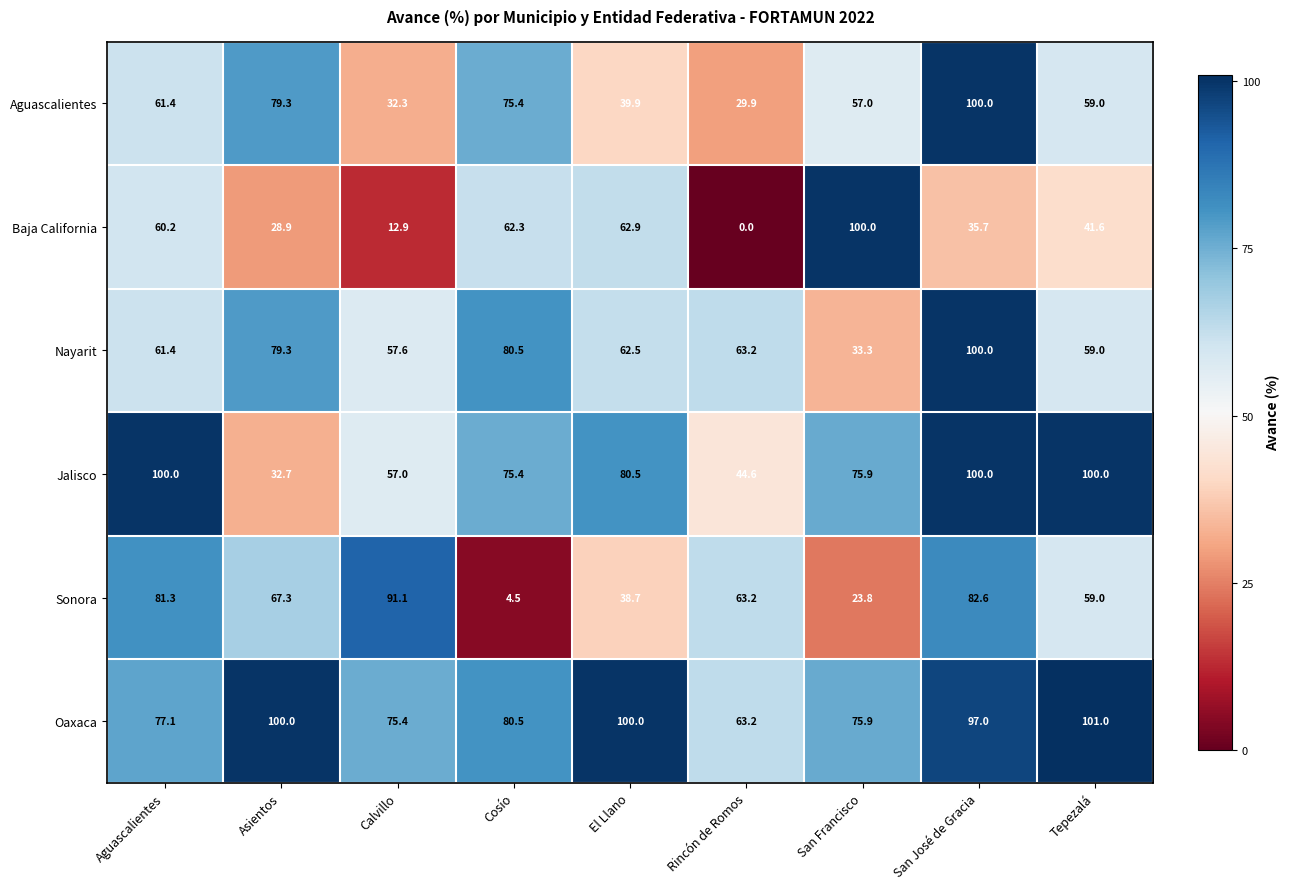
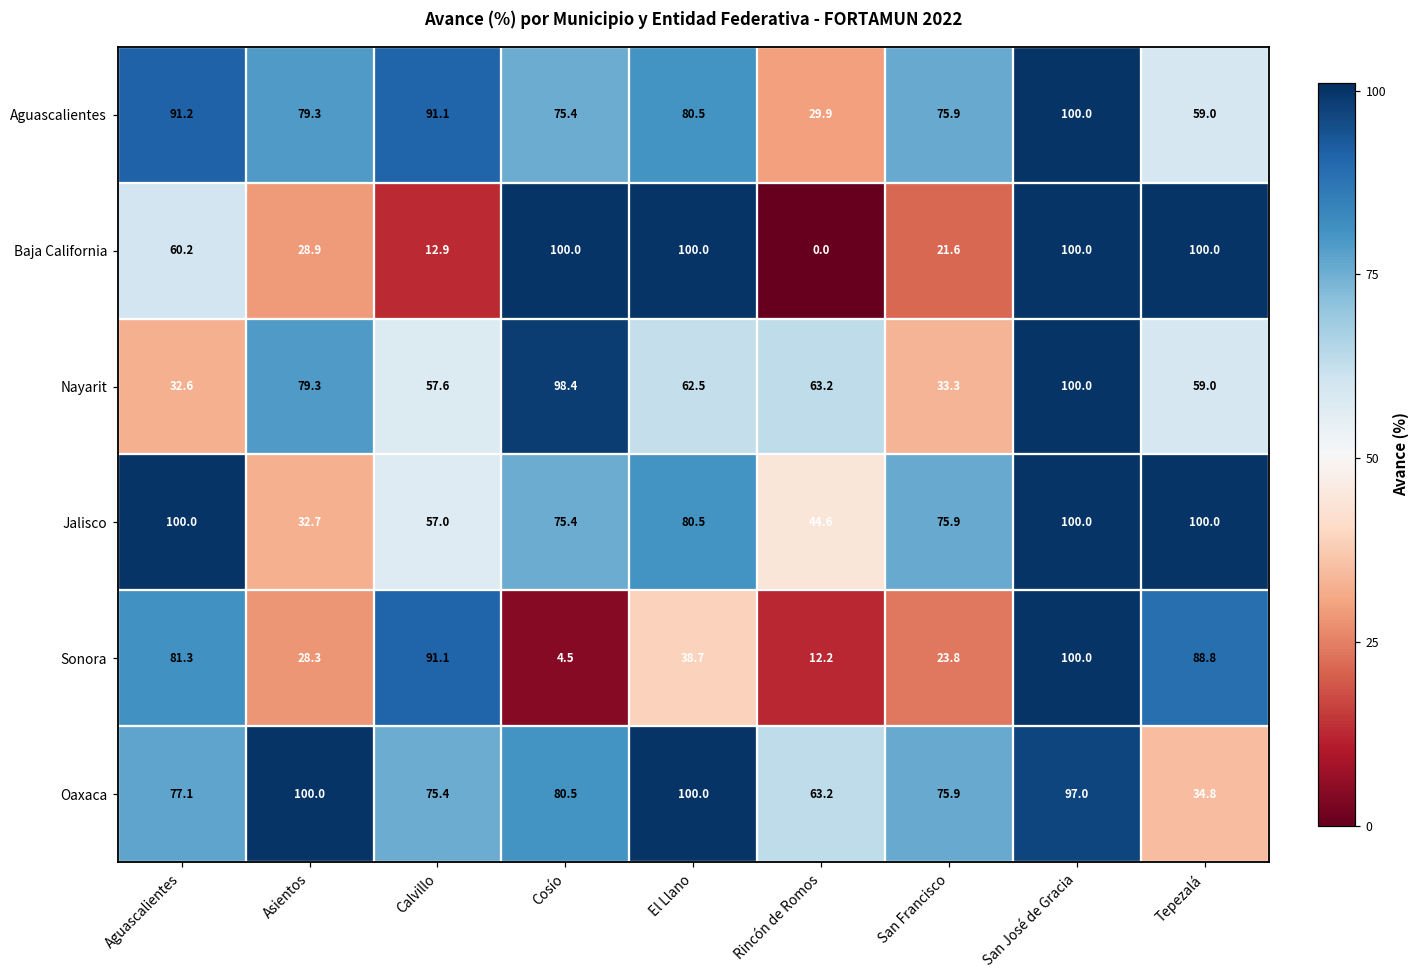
  {
    "Aguascalientes": {
-     "Aguascalientes": 61.4,
+     "Aguascalientes": 91.2,
      "Asientos": 79.3,
-     "Calvillo": 32.3,
+     "Calvillo": 91.1,
      "Cosío": 75.4,
-     "El Llano": 39.9,
+     "El Llano": 80.5,
      "Rincón de Romos": 29.9,
-     "San Francisco": 57.0,
+     "San Francisco": 75.9,
      "San José de Gracia": 100.0,
      "Tepezalá": 59.0
    },
    "Baja California": {
      "Aguascalientes": 60.2,
      "Asientos": 28.9,
      "Calvillo": 12.9,
-     "Cosío": 62.3,
-     "El Llano": 62.9,
+     "Cosío": 100.0,
+     "El Llano": 100.0,
      "Rincón de Romos": 0.0,
-     "San Francisco": 100.0,
-     "San José de Gracia": 35.7,
-     "Tepezalá": 41.6
+     "San Francisco": 21.6,
+     "San José de Gracia": 100.0,
+     "Tepezalá": 100.0
    },
    "Nayarit": {
-     "Aguascalientes": 61.4,
+     "Aguascalientes": 32.6,
      "Asientos": 79.3,
      "Calvillo": 57.6,
-     "Cosío": 80.5,
+     "Cosío": 98.4,
      "El Llano": 62.5,
      "Rincón de Romos": 63.2,
      "San Francisco": 33.3,
      "San José de Gracia": 100.0,
      "Tepezalá": 59.0
    },
    "Jalisco": {
      "Aguascalientes": 100.0,
      "Asientos": 32.7,
      "Calvillo": 57.0,
      "Cosío": 75.4,
      "El Llano": 80.5,
      "San Francisco": 75.9,
      "San José de Gracia": 100.0,
      "Tepezalá": 100.0
    },
    "Sonora": {
      "Aguascalientes": 81.3,
-     "Asientos": 67.3,
+     "Asientos": 28.3,
      "Calvillo": 91.1,
      "Cosío": 4.5,
      "El Llano": 38.7,
-     "Rincón de Romos": 63.2,
+     "Rincón de Romos": 12.2,
      "San Francisco": 23.8,
-     "San José de Gracia": 82.6,
-     "Tepezalá": 59.0
+     "San José de Gracia": 100.0,
+     "Tepezalá": 88.8
    },
    "Oaxaca": {
      "Aguascalientes": 77.1,
      "Asientos": 100.0,
      "Calvillo": 75.4,
      "Cosío": 80.5,
      "El Llano": 100.0,
      "Rincón de Romos": 63.2,
      "San Francisco": 75.9,
      "San José de Gracia": 97.0,
-     "Tepezalá": 101.0
+     "Tepezalá": 34.8
    }
  }
